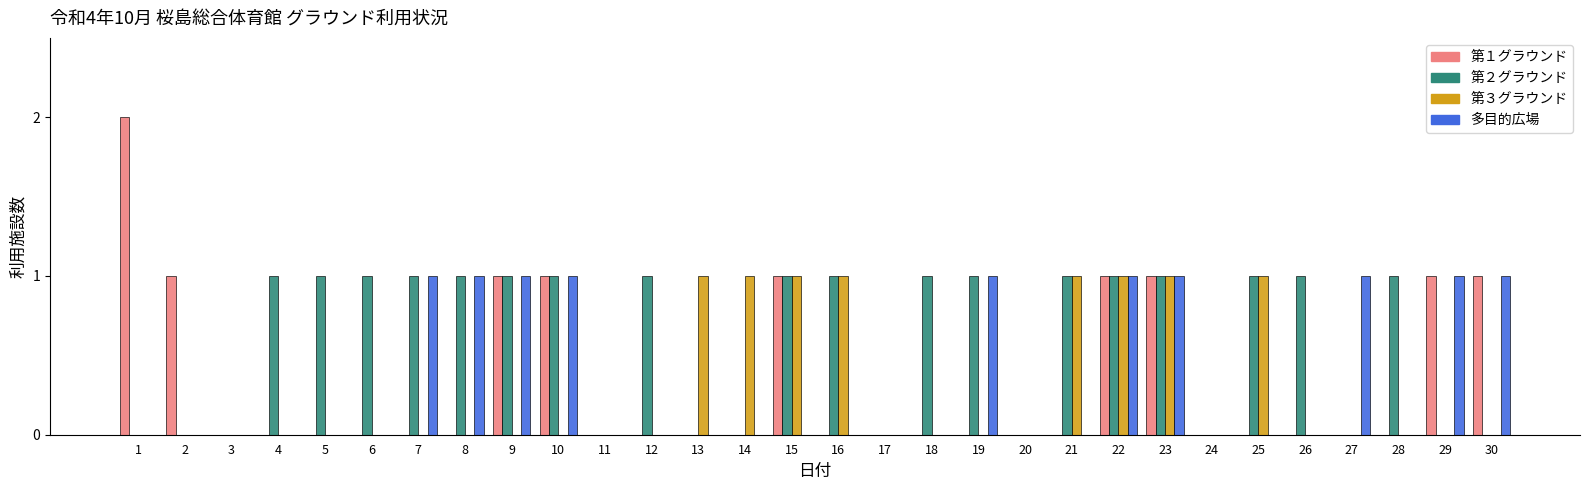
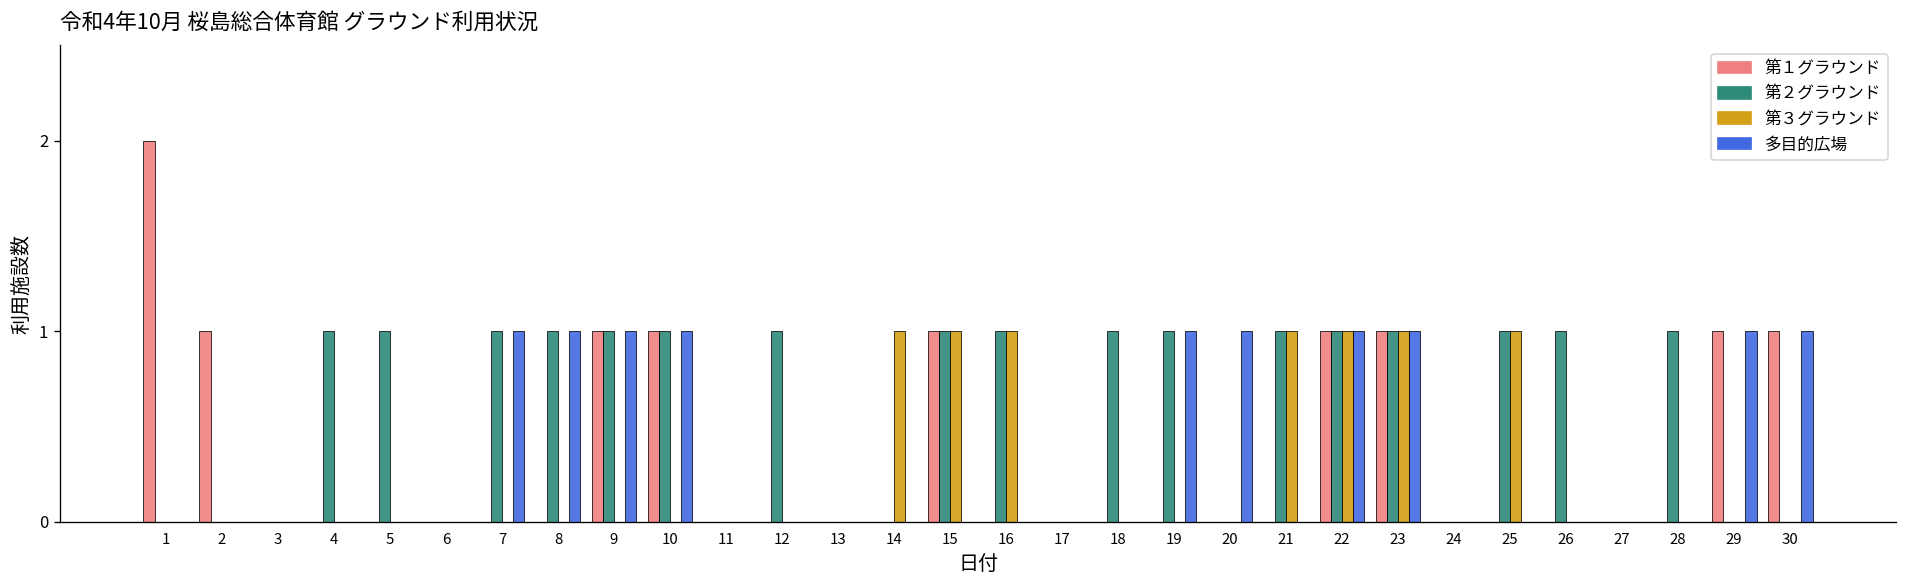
  {
    "第１グラウンド": {
      "1": 2,
      "2": 1,
      "3": 0,
      "4": 0,
      "5": 0,
      "6": 0,
      "7": 0,
      "8": 0,
      "9": 1,
      "10": 1,
      "11": 0,
      "12": 0,
      "13": 0,
      "14": 0,
      "15": 1,
      "16": 0,
      "17": 0,
      "18": 0,
      "19": 0,
      "20": 0,
      "21": 0,
      "22": 1,
      "23": 1,
      "24": 0,
      "25": 0,
      "26": 0,
      "27": 0,
      "28": 0,
      "29": 1,
      "30": 1
    },
    "第２グラウンド": {
      "1": 0,
      "2": 0,
      "3": 0,
      "4": 1,
      "5": 1,
-     "6": 1,
+     "6": 0,
      "7": 1,
      "8": 1,
      "9": 1,
      "10": 1,
      "11": 0,
      "12": 1,
      "13": 0,
      "14": 0,
      "15": 1,
      "16": 1,
      "17": 0,
      "18": 1,
      "19": 1,
      "20": 0,
      "21": 1,
      "22": 1,
      "23": 1,
      "24": 0,
      "25": 1,
      "26": 1,
      "27": 0,
      "28": 1,
      "29": 0,
      "30": 0
    },
    "第３グラウンド": {
      "1": 0,
      "2": 0,
      "3": 0,
      "4": 0,
      "5": 0,
      "6": 0,
      "7": 0,
      "8": 0,
      "9": 0,
      "10": 0,
      "11": 0,
      "12": 0,
-     "13": 1,
+     "13": 0,
      "14": 1,
      "15": 1,
      "16": 1,
      "17": 0,
      "18": 0,
      "19": 0,
      "20": 0,
      "21": 1,
      "22": 1,
      "23": 1,
      "24": 0,
      "25": 1,
      "26": 0,
      "27": 0,
      "28": 0,
      "29": 0,
      "30": 0
    },
    "多目的広場": {
      "1": 0,
      "2": 0,
      "3": 0,
      "4": 0,
      "5": 0,
      "6": 0,
      "7": 1,
      "8": 1,
      "9": 1,
      "10": 1,
      "11": 0,
      "12": 0,
      "13": 0,
      "14": 0,
      "15": 0,
      "16": 0,
      "17": 0,
      "18": 0,
      "19": 1,
-     "20": 0,
+     "20": 1,
      "21": 0,
      "22": 1,
      "23": 1,
      "24": 0,
      "25": 0,
      "26": 0,
-     "27": 1,
+     "27": 0,
      "28": 0,
      "29": 1,
      "30": 1
    }
  }
